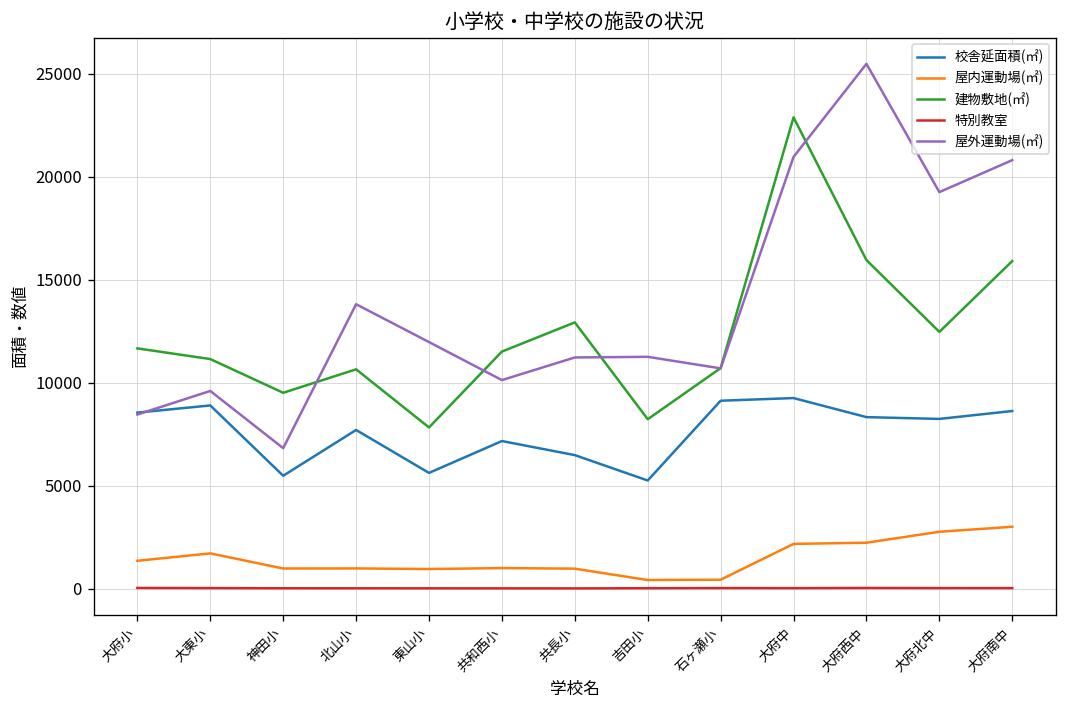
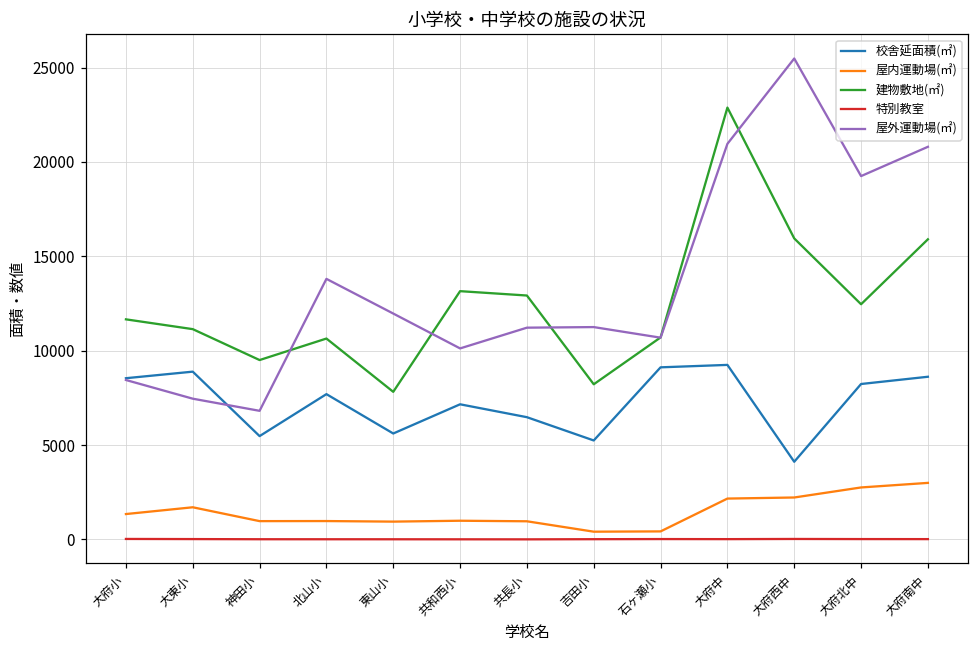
  {
    "校舎延面積(㎡)": {
      "大東小": 8900,
      "神田小": 5500,
      "北山小": 7700,
      "東山小": 5600,
      "共和西小": 7200,
      "共長小": 6500,
      "吉田小": 5200,
      "石ヶ瀬小": 9100,
      "大府中": 9200,
-     "大府西中": 8300,
+     "大府西中": 4100,
      "大府北中": 8200,
      "大府南中": 8600
    },
    "屋内運動場(㎡)": {
      "大府小": 1300,
      "大東小": 1700,
      "神田小": 1000,
      "北山小": 1000,
      "東山小": 900,
      "共和西小": 1000,
      "共長小": 1000,
      "吉田小": 400,
      "石ヶ瀬小": 400,
      "大府中": 2200,
      "大府西中": 2200,
      "大府北中": 2800,
      "大府南中": 3000
    },
    "建物敷地(㎡)": {
      "大府小": 11700,
      "大東小": 11100,
      "神田小": 9500,
      "北山小": 10600,
      "東山小": 7800,
-     "共和西小": 11500,
+     "共和西小": 13200,
      "共長小": 12900,
      "吉田小": 8200,
      "大府中": 22900,
      "大府西中": 15900,
      "大府北中": 12500,
      "大府南中": 15900
    },
    "特別教室": {
      "大府小": 0,
      "大東小": 0,
      "神田小": 0,
      "北山小": 0,
      "東山小": 0,
      "共和西小": 0,
      "共長小": 0,
      "吉田小": 0,
      "石ヶ瀬小": 0,
      "大府中": 0,
      "大府西中": 0,
      "大府北中": 0,
      "大府南中": 0
    },
    "屋外運動場(㎡)": {
-     "大東小": 9600,
+     "大東小": 7500,
      "神田小": 6800,
      "北山小": 13800,
      "東山小": 12000,
      "共和西小": 10100,
      "共長小": 11200,
      "吉田小": 11300,
      "大府中": 21000,
      "大府西中": 25500,
      "大府北中": 19200,
      "大府南中": 20800
    }
  }
